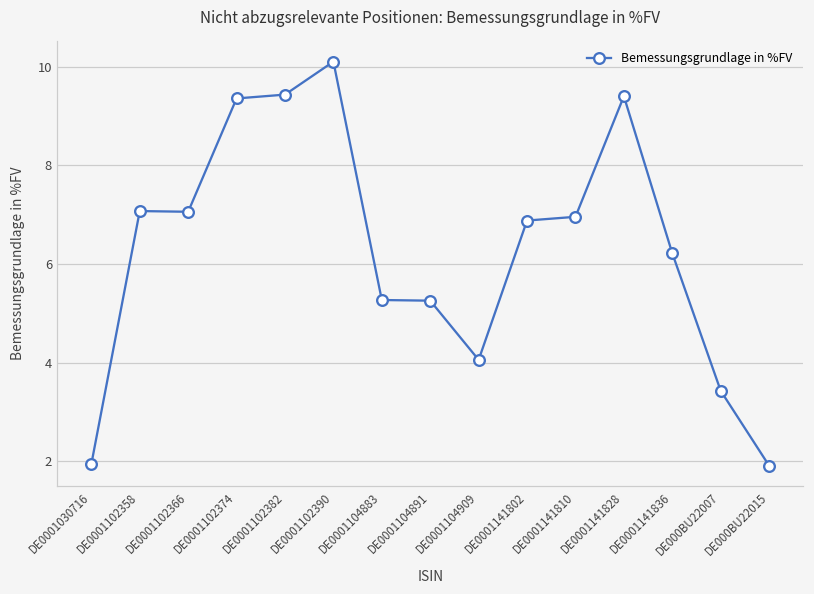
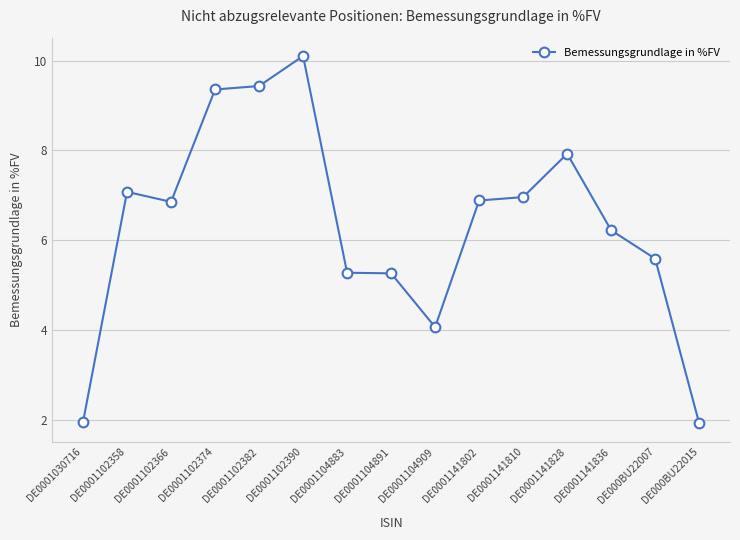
  {
    "DE0001030716": 1.9,
    "DE0001102358": 7.1,
-   "DE0001102366": 7.1,
+   "DE0001102366": 6.9,
    "DE0001102374": 9.4,
    "DE0001102382": 9.4,
    "DE0001102390": 10.1,
    "DE0001104883": 5.3,
    "DE0001104891": 5.3,
    "DE0001104909": 4.1,
    "DE0001141802": 6.9,
    "DE0001141810": 7.0,
-   "DE0001141828": 9.4,
+   "DE0001141828": 7.9,
    "DE0001141836": 6.2,
-   "DE000BU22007": 3.4,
+   "DE000BU22007": 5.6,
    "DE000BU22015": 1.9
  }
